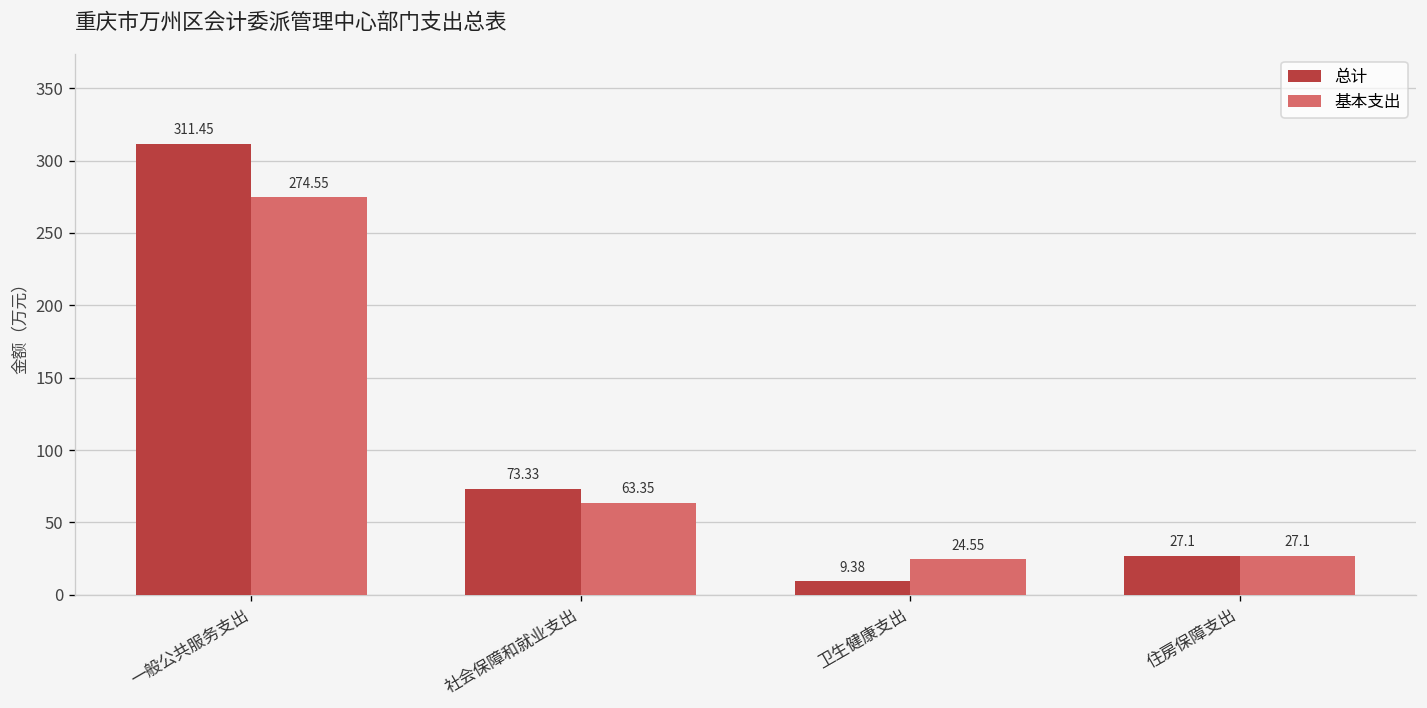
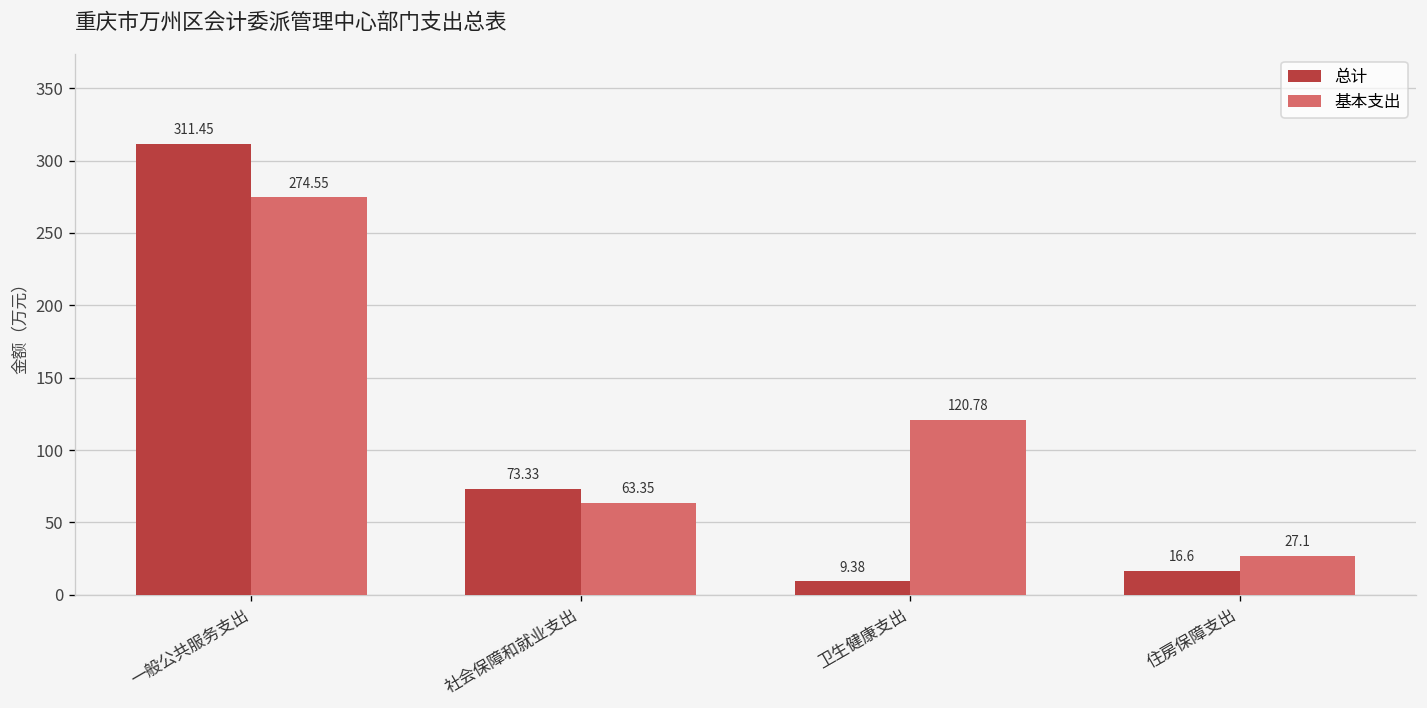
  {
    "总计": {
      "一般公共服务支出": 311.45,
      "社会保障和就业支出": 73.33,
      "卫生健康支出": 9.38,
-     "住房保障支出": 27.1
+     "住房保障支出": 16.6
    },
    "基本支出": {
      "一般公共服务支出": 274.55,
      "社会保障和就业支出": 63.35,
-     "卫生健康支出": 24.55,
+     "卫生健康支出": 120.78,
      "住房保障支出": 27.1
    }
  }
